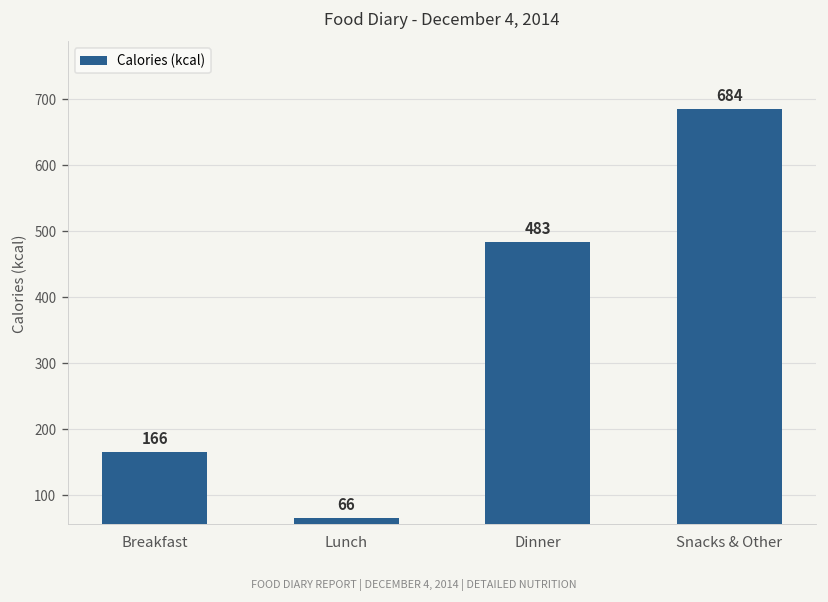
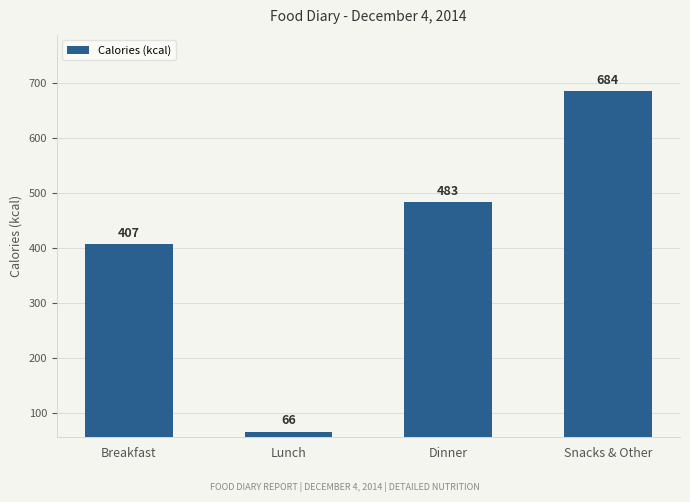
  {
-   "Breakfast": 166,
+   "Breakfast": 407,
    "Lunch": 66,
    "Dinner": 483,
    "Snacks & Other": 684
  }
